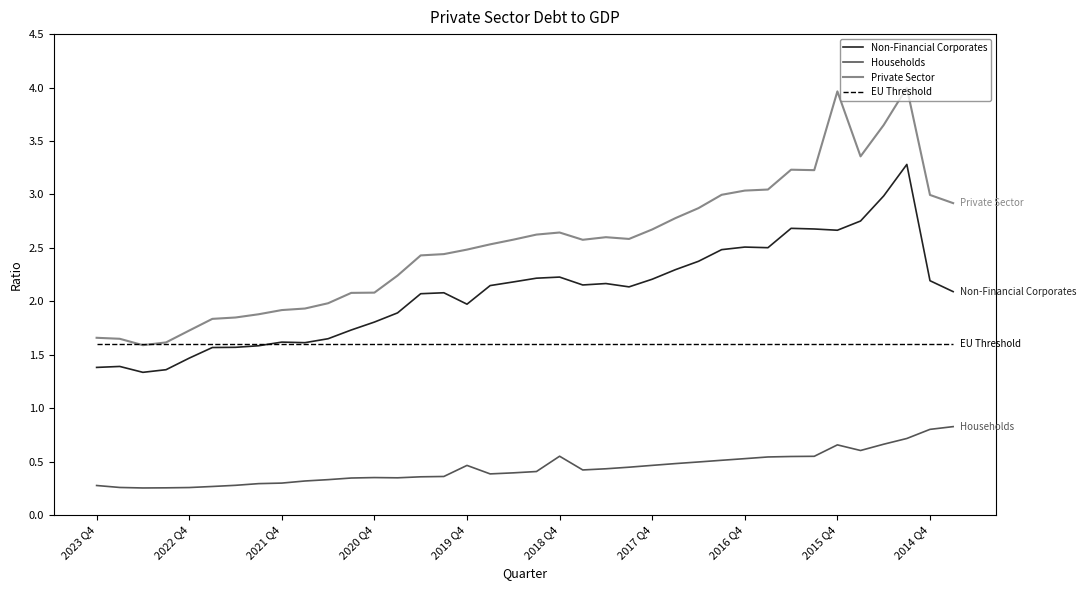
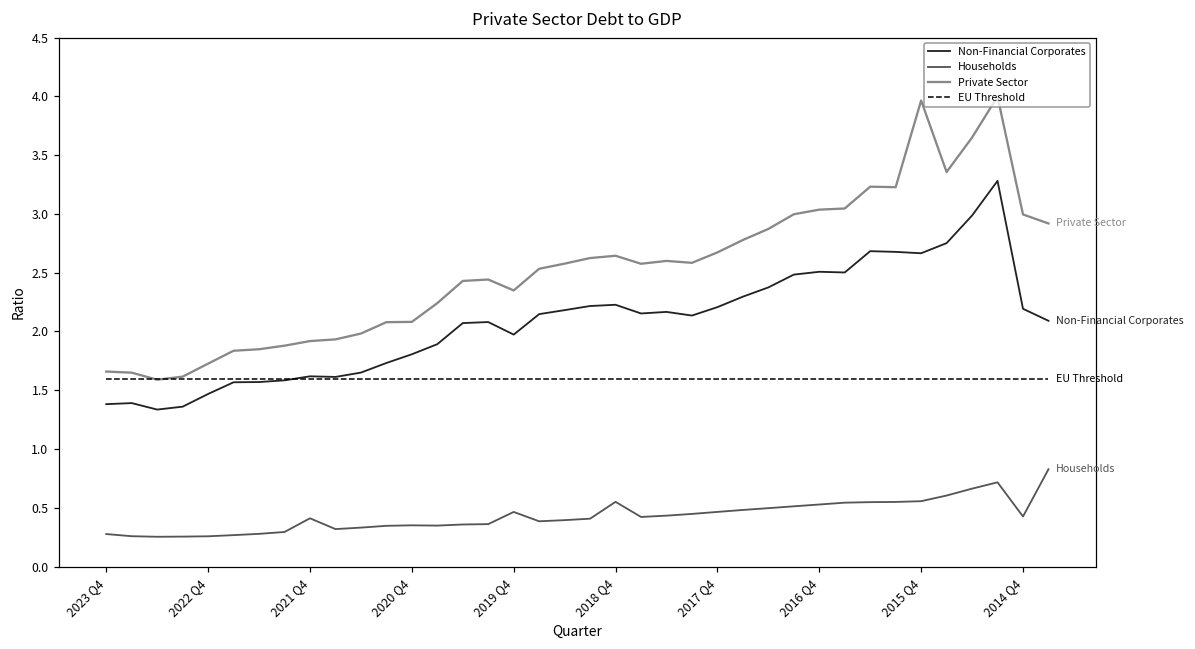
  {
    "Households": {
      "2023 Q4": 0.28,
      "2022 Q4": 0.26,
-     "2021 Q4": 0.30,
+     "2021 Q4": 0.41,
      "2020 Q4": 0.35,
      "2019 Q4": 0.47,
      "2018 Q4": 0.55,
      "2017 Q4": 0.47,
      "2016 Q4": 0.53,
-     "2015 Q4": 0.66,
-     "2014 Q4": 0.80
+     "2015 Q4": 0.56,
+     "2014 Q4": 0.43
    },
    "Private Sector": {
      "2023 Q4": 1.66,
      "2022 Q4": 1.73,
      "2021 Q4": 1.92,
      "2020 Q4": 2.08,
-     "2019 Q4": 2.48,
+     "2019 Q4": 2.35,
      "2018 Q4": 2.64,
      "2017 Q4": 2.67,
      "2016 Q4": 3.04,
      "2015 Q4": 3.96,
      "2014 Q4": 3.00
    }
  }
